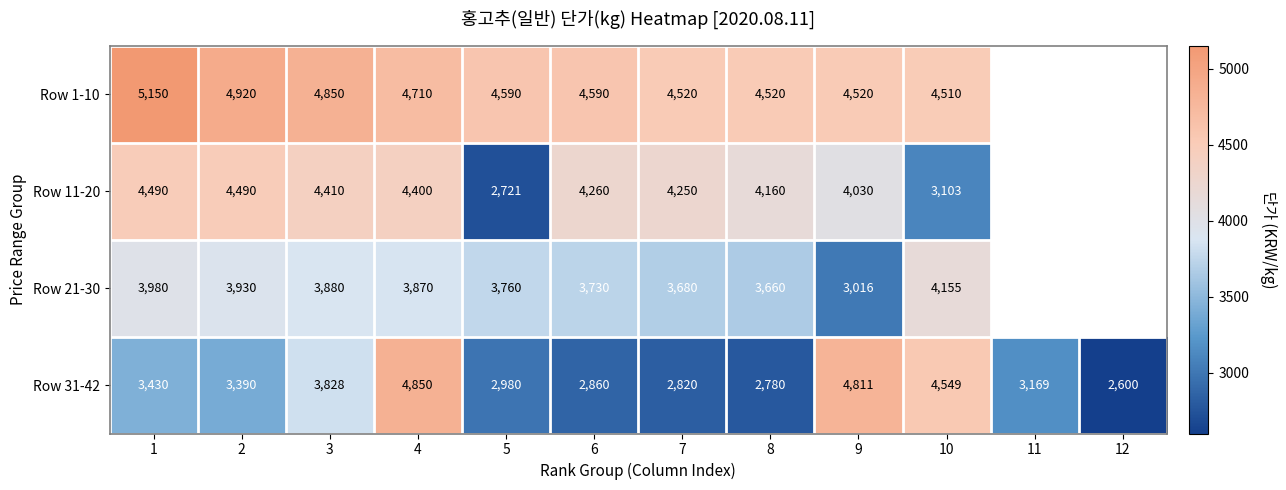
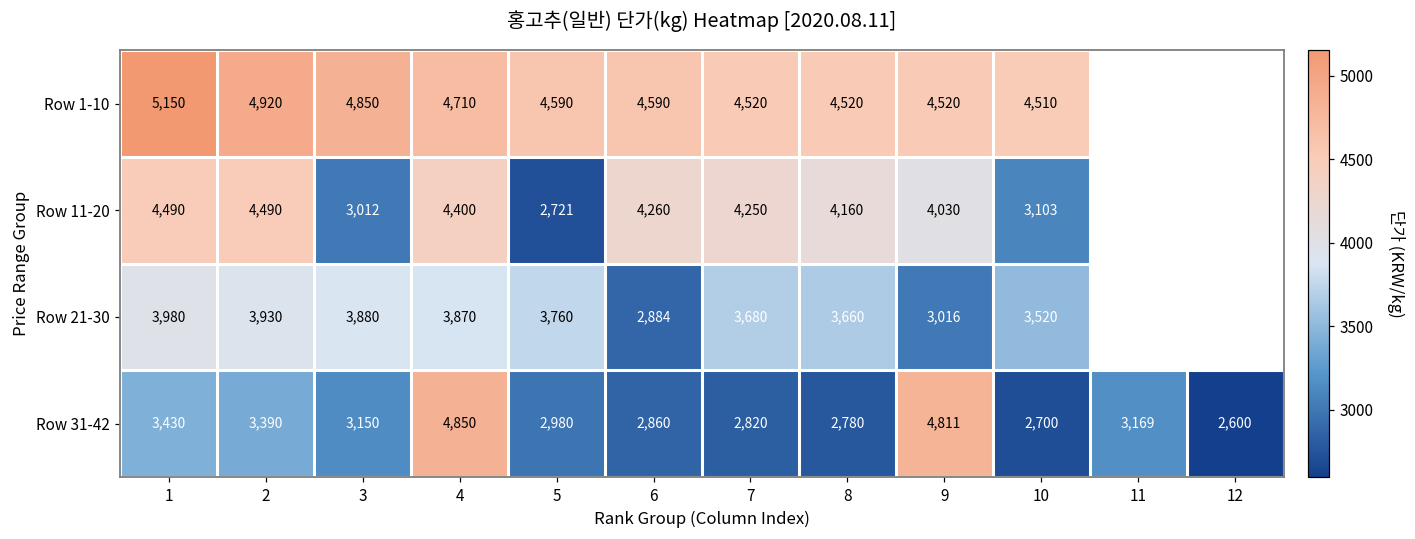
  {
    "Row 1-10": {
      "1": "5,150",
      "2": "4,920",
      "3": "4,850",
      "4": "4,710",
      "5": "4,590",
      "6": "4,590",
      "7": "4,520",
      "8": "4,520",
      "9": "4,520",
      "10": "4,510"
    },
    "Row 11-20": {
      "1": "4,490",
      "2": "4,490",
-     "3": "4,410",
+     "3": "3,012",
      "4": "4,400",
      "5": "2,721",
      "6": "4,260",
      "7": "4,250",
      "8": "4,160",
      "9": "4,030",
      "10": "3,103"
    },
    "Row 21-30": {
      "1": "3,980",
      "2": "3,930",
      "3": "3,880",
      "4": "3,870",
      "5": "3,760",
-     "6": "3,730",
+     "6": "2,884",
      "7": "3,680",
      "8": "3,660",
      "9": "3,016",
-     "10": "4,155"
+     "10": "3,520"
    },
    "Row 31-42": {
      "1": "3,430",
      "2": "3,390",
-     "3": "3,828",
+     "3": "3,150",
      "4": "4,850",
      "5": "2,980",
      "6": "2,860",
      "7": "2,820",
      "8": "2,780",
      "9": "4,811",
-     "10": "4,549",
+     "10": "2,700",
      "11": "3,169",
      "12": "2,600"
    }
  }
